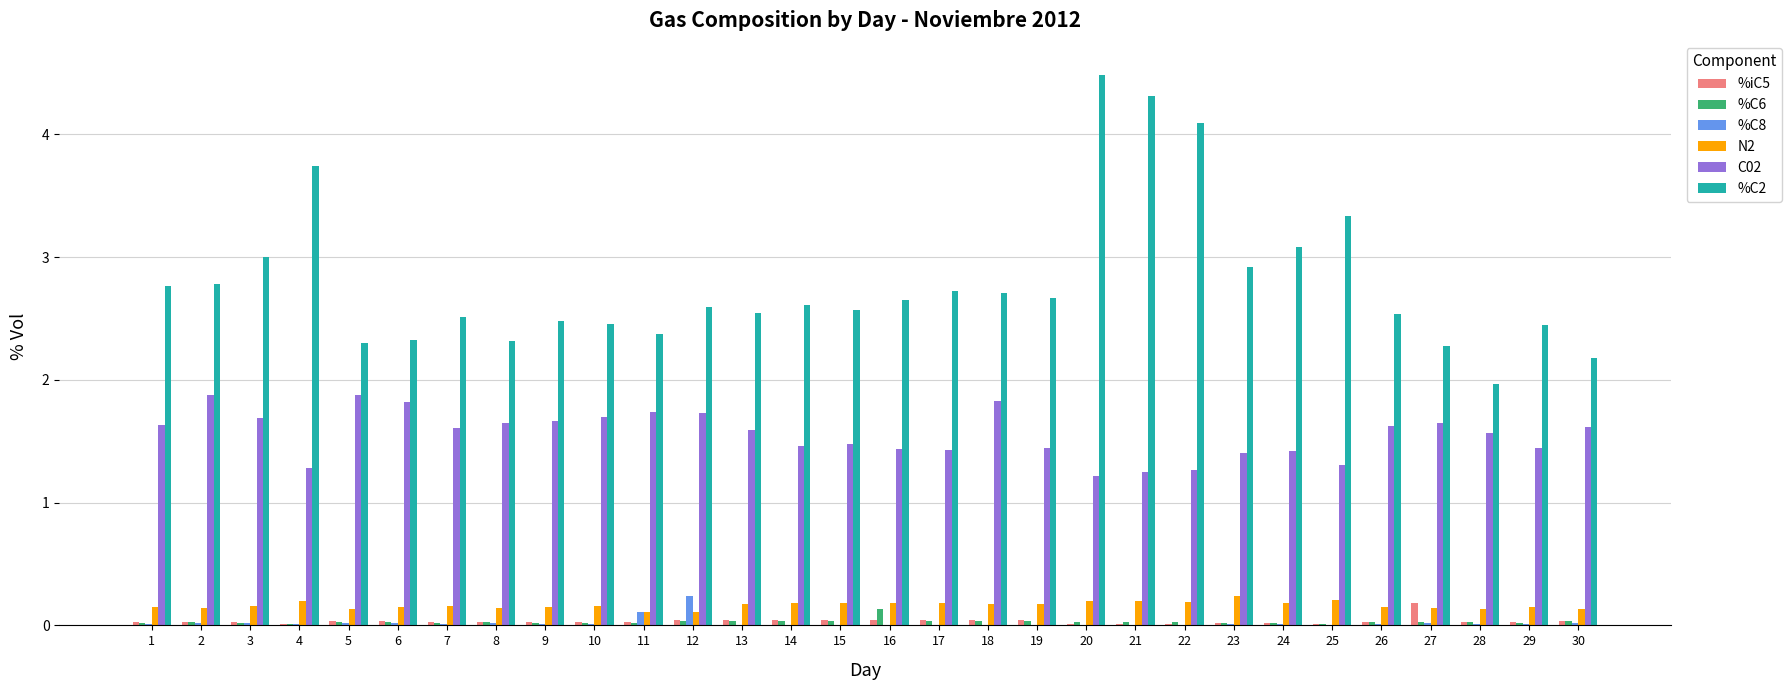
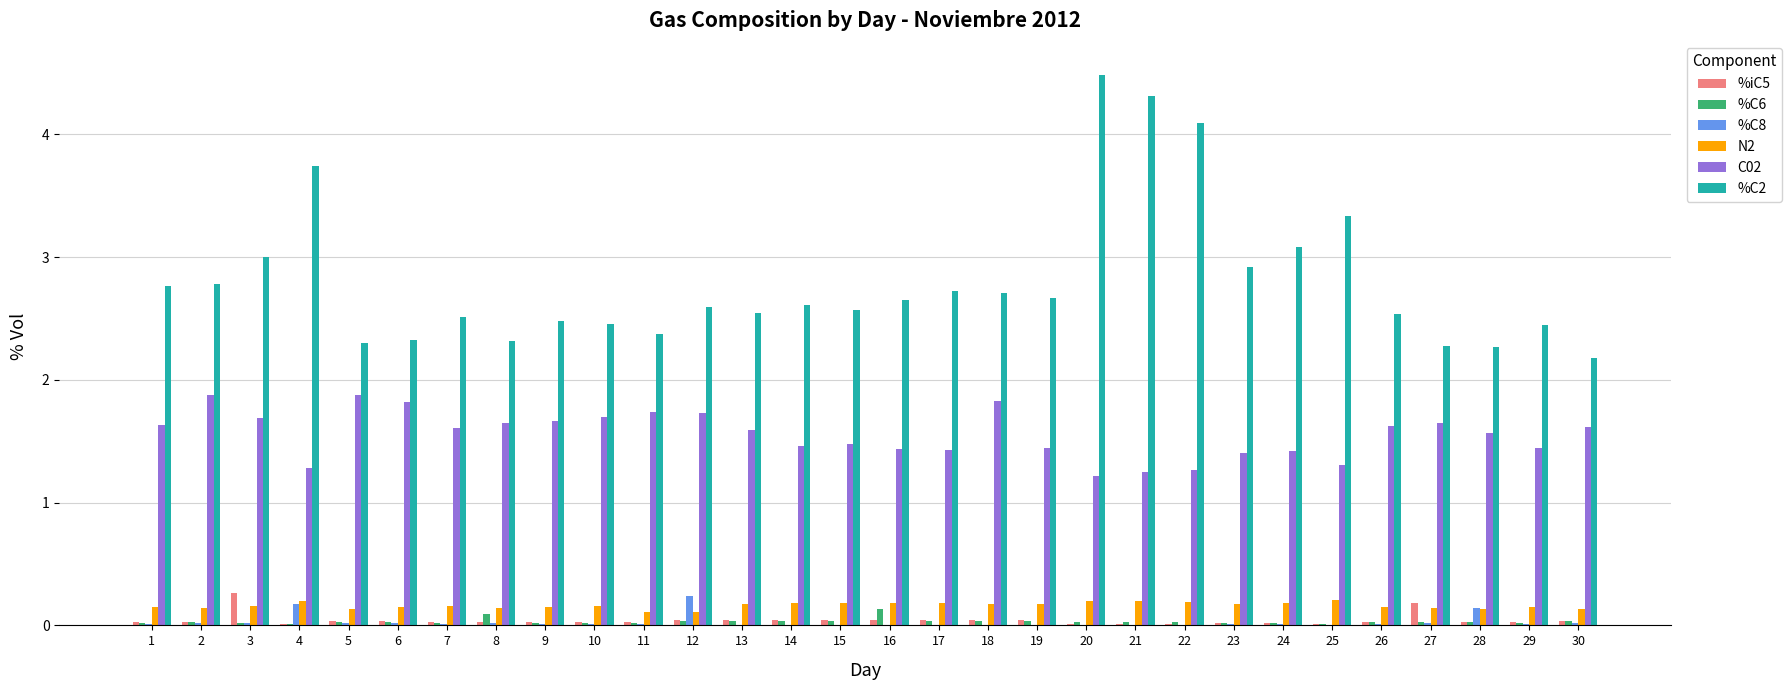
  {
    "%iC5": {
      "1": 0.03,
      "2": 0.03,
-     "3": 0.03,
+     "3": 0.27,
      "5": 0.03,
      "6": 0.03,
      "7": 0.02,
      "8": 0.03,
      "9": 0.03,
      "10": 0.03,
      "11": 0.03,
      "12": 0.04,
      "13": 0.05,
      "14": 0.05,
      "15": 0.05,
      "16": 0.04,
      "17": 0.04,
      "18": 0.04,
      "19": 0.05,
      "23": 0.02,
      "24": 0.02,
      "26": 0.03,
      "27": 0.18,
      "28": 0.03,
      "29": 0.03,
      "30": 0.04
    },
    "%C6": {
      "1": 0.02,
      "2": 0.03,
      "3": 0.02,
      "5": 0.03,
      "6": 0.03,
-     "8": 0.02,
+     "8": 0.09,
      "9": 0.02,
      "10": 0.02,
      "11": 0.02,
      "12": 0.03,
      "13": 0.04,
      "14": 0.04,
      "15": 0.04,
      "16": 0.14,
      "17": 0.04,
      "18": 0.04,
      "19": 0.04,
      "20": 0.03,
      "21": 0.03,
      "22": 0.03,
      "26": 0.02,
      "27": 0.02,
      "28": 0.02,
      "29": 0.02,
      "30": 0.03
    },
    "%C8": {
-     "4": 0.01,
-     "11": 0.11,
+     "4": 0.17,
+     "11": 0.01,
      "12": 0.24,
      "20": 0.00,
      "21": 0.00,
      "22": 0.00,
-     "28": 0.01
+     "28": 0.14
    },
    "N2": {
      "1": 0.15,
      "2": 0.14,
      "3": 0.16,
      "4": 0.20,
      "5": 0.13,
      "6": 0.15,
      "7": 0.16,
      "8": 0.14,
      "9": 0.15,
      "10": 0.15,
      "11": 0.11,
      "12": 0.11,
      "13": 0.18,
      "14": 0.18,
      "15": 0.18,
      "16": 0.19,
      "17": 0.19,
      "18": 0.17,
      "19": 0.17,
      "20": 0.20,
      "21": 0.20,
      "22": 0.19,
-     "23": 0.24,
+     "23": 0.17,
      "24": 0.18,
      "25": 0.20,
      "26": 0.15,
      "27": 0.14,
      "28": 0.14,
      "29": 0.15,
      "30": 0.13
    },
    "C02": {
      "1": 1.63,
      "2": 1.87,
      "3": 1.69,
      "4": 1.28,
      "5": 1.88,
      "6": 1.82,
      "7": 1.61,
      "8": 1.65,
      "9": 1.66,
      "10": 1.70,
      "11": 1.74,
      "12": 1.73,
      "13": 1.59,
      "14": 1.46,
      "15": 1.48,
      "16": 1.44,
      "17": 1.43,
      "18": 1.82,
      "19": 1.45,
      "20": 1.22,
      "21": 1.25,
      "22": 1.27,
      "23": 1.41,
      "24": 1.42,
      "25": 1.31,
      "26": 1.62,
      "27": 1.65,
      "28": 1.57,
      "29": 1.45,
      "30": 1.61
    },
    "%C2": {
      "1": 2.77,
      "2": 2.78,
      "3": 3.00,
      "4": 3.74,
      "5": 2.30,
      "6": 2.32,
      "7": 2.51,
      "8": 2.32,
      "9": 2.48,
      "10": 2.46,
      "11": 2.38,
      "12": 2.59,
      "13": 2.54,
      "14": 2.61,
      "15": 2.57,
      "16": 2.65,
      "17": 2.73,
      "18": 2.71,
      "19": 2.66,
      "20": 4.48,
      "21": 4.31,
      "22": 4.09,
      "23": 2.92,
      "24": 3.08,
      "25": 3.33,
      "26": 2.54,
      "27": 2.28,
-     "28": 1.97,
+     "28": 2.27,
      "29": 2.45,
      "30": 2.18
    }
  }
